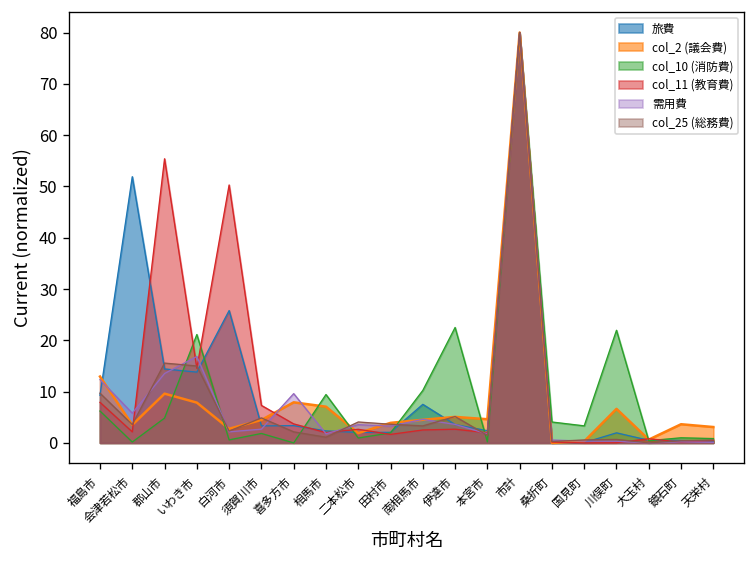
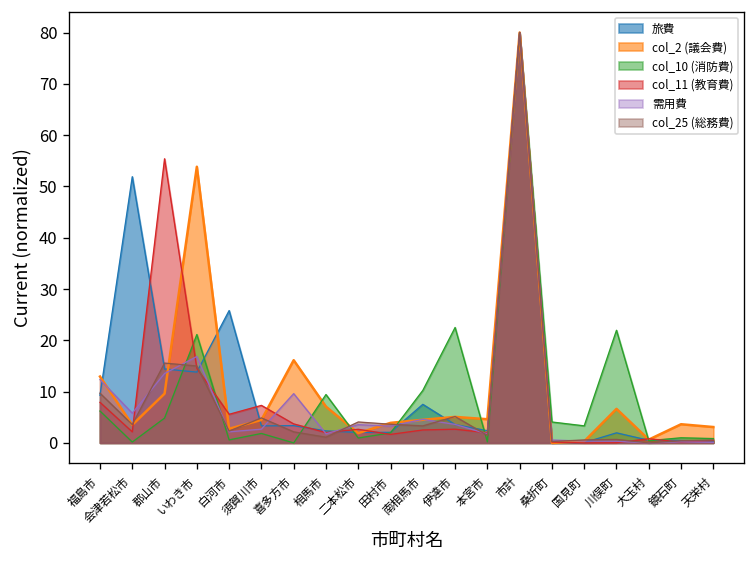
  {
    "旅費": {
      "会津若松市": 52,
      "郡山市": 14,
      "いわき市": 14,
      "白河市": 26,
      "須賀川市": 3,
      "南相馬市": 8,
      "川俣町": 2
    },
    "col_2 (議会費)": {
      "福島市": 13,
      "郡山市": 10,
-     "いわき市": 8,
-     "喜多方市": 8,
+     "いわき市": 54,
+     "喜多方市": 16,
      "相馬市": 7,
      "本宮市": 5,
      "川俣町": 7,
      "鏡石町": 4,
      "天栄村": 3
    },
    "col_10 (消防費)": {
      "福島市": 6,
      "会津若松市": 0,
      "郡山市": 5,
      "いわき市": 21,
      "白河市": 1,
      "須賀川市": 2,
      "喜多方市": 0,
      "相馬市": 9,
      "二本松市": 1,
      "南相馬市": 10,
      "伊達市": 22,
      "本宮市": 0,
      "桑折町": 4,
      "国見町": 3,
      "川俣町": 22
    },
    "col_11 (教育費)": {
      "福島市": 8,
      "会津若松市": 2,
      "郡山市": 55,
-     "白河市": 50,
+     "白河市": 6,
      "須賀川市": 7,
      "二本松市": 3,
      "南相馬市": 3,
      "伊達市": 3
    },
    "需用費": {
      "福島市": 12,
      "会津若松市": 6,
      "郡山市": 14,
      "いわき市": 17,
      "須賀川市": 3,
      "喜多方市": 10
    },
    "col_25 (総務費)": {
      "郡山市": 16,
      "喜多方市": 2,
      "相馬市": 1,
      "南相馬市": 3
    }
  }
